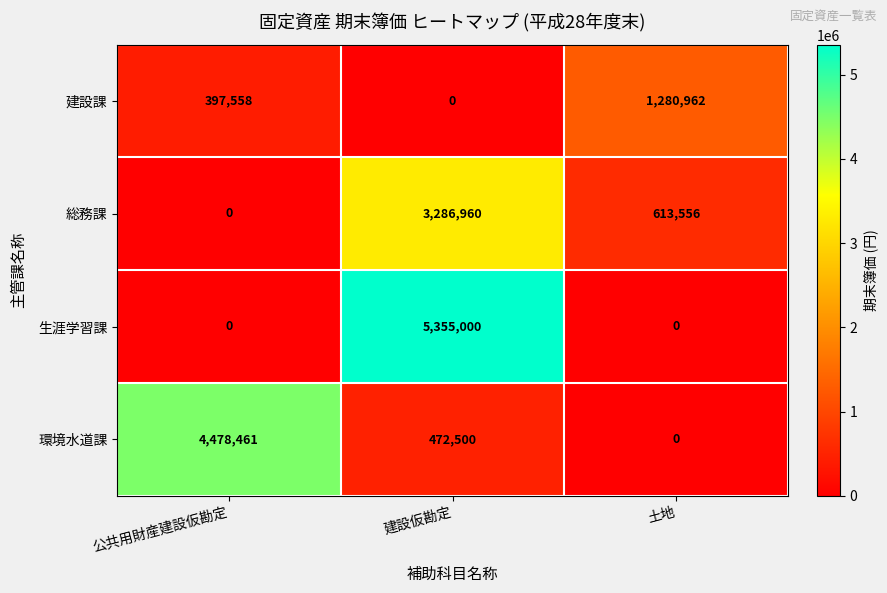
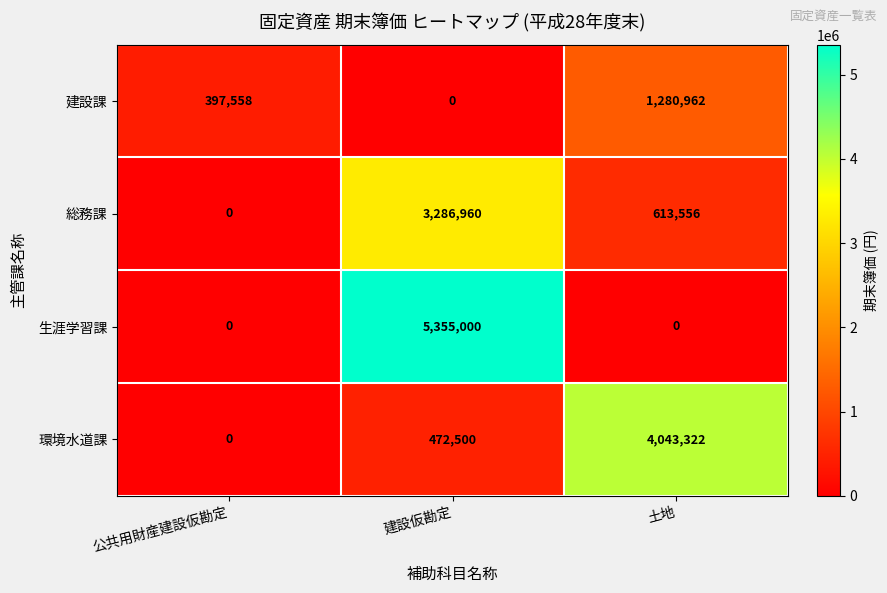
  {
    "建設課": {
      "公共用財産建設仮勘定": "397,558",
      "建設仮勘定": "0",
      "土地": "1,280,962"
    },
    "総務課": {
      "公共用財産建設仮勘定": "0",
      "建設仮勘定": "3,286,960",
      "土地": "613,556"
    },
    "生涯学習課": {
      "公共用財産建設仮勘定": "0",
      "建設仮勘定": "5,355,000",
      "土地": "0"
    },
    "環境水道課": {
-     "公共用財産建設仮勘定": "4,478,461",
+     "公共用財産建設仮勘定": "0",
      "建設仮勘定": "472,500",
-     "土地": "0"
+     "土地": "4,043,322"
    }
  }
